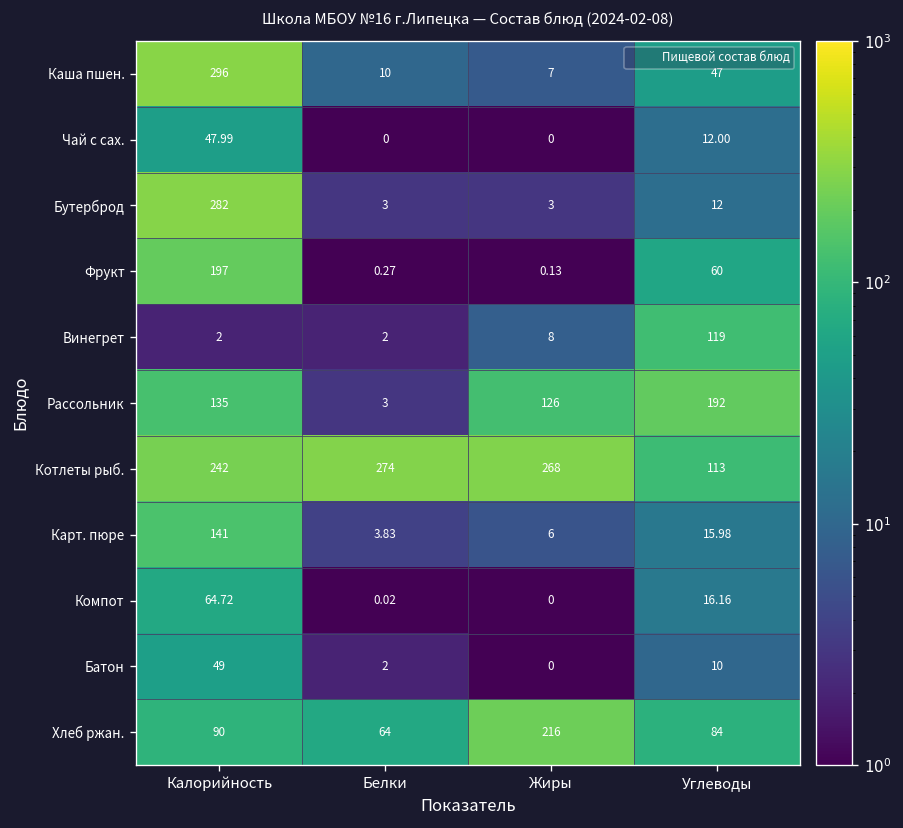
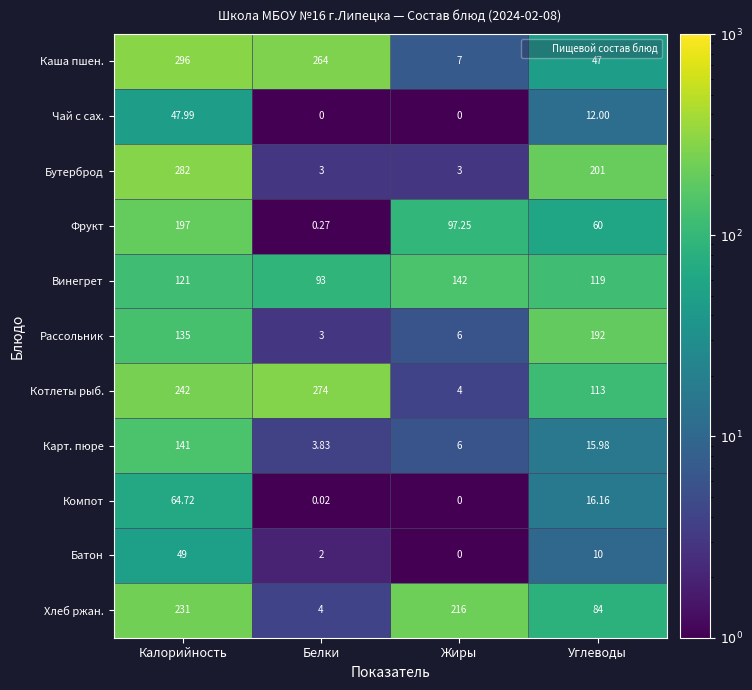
  {
    "Каша пшен.": {
      "Калорийность": 296,
-     "Белки": 10,
+     "Белки": 264,
      "Жиры": 7
    },
    "Чай с сах.": {
      "Калорийность": 47.99,
      "Белки": 0,
      "Жиры": 0,
      "Углеводы": 12.00
    },
    "Бутерброд": {
      "Калорийность": 282,
      "Белки": 3,
      "Жиры": 3,
-     "Углеводы": 12
+     "Углеводы": 201
    },
    "Фрукт": {
      "Калорийность": 197,
      "Белки": 0.27,
-     "Жиры": 0.13,
+     "Жиры": 97.25,
      "Углеводы": 60
    },
    "Винегрет": {
-     "Калорийность": 2,
-     "Белки": 2,
-     "Жиры": 8,
+     "Калорийность": 121,
+     "Белки": 93,
+     "Жиры": 142,
      "Углеводы": 119
    },
    "Рассольник": {
      "Калорийность": 135,
      "Белки": 3,
-     "Жиры": 126,
+     "Жиры": 6,
      "Углеводы": 192
    },
    "Котлеты рыб.": {
      "Калорийность": 242,
      "Белки": 274,
-     "Жиры": 268,
+     "Жиры": 4,
      "Углеводы": 113
    },
    "Карт. пюре": {
      "Калорийность": 141,
      "Белки": 3.83,
      "Жиры": 6,
      "Углеводы": 15.98
    },
    "Компот": {
      "Калорийность": 64.72,
      "Белки": 0.02,
      "Жиры": 0,
      "Углеводы": 16.16
    },
    "Батон": {
      "Калорийность": 49,
      "Белки": 2,
      "Жиры": 0,
      "Углеводы": 10
    },
    "Хлеб ржан.": {
-     "Калорийность": 90,
-     "Белки": 64,
+     "Калорийность": 231,
+     "Белки": 4,
      "Жиры": 216,
      "Углеводы": 84
    }
  }
